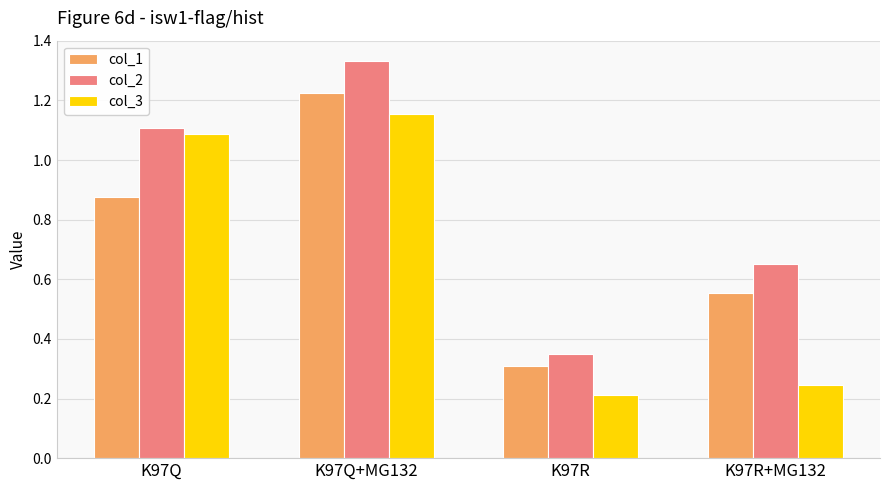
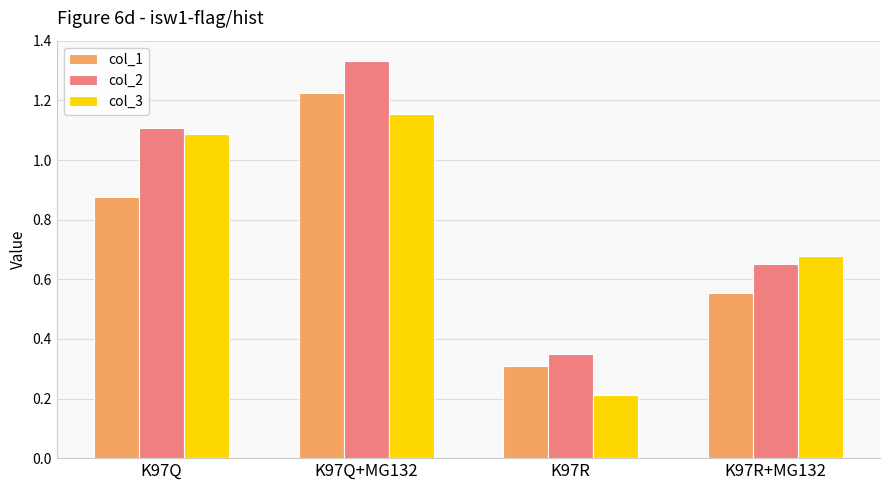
  {
    "col_3": {
      "K97Q": 1.09,
      "K97Q+MG132": 1.15,
      "K97R": 0.21,
-     "K97R+MG132": 0.25
+     "K97R+MG132": 0.68
    }
  }
